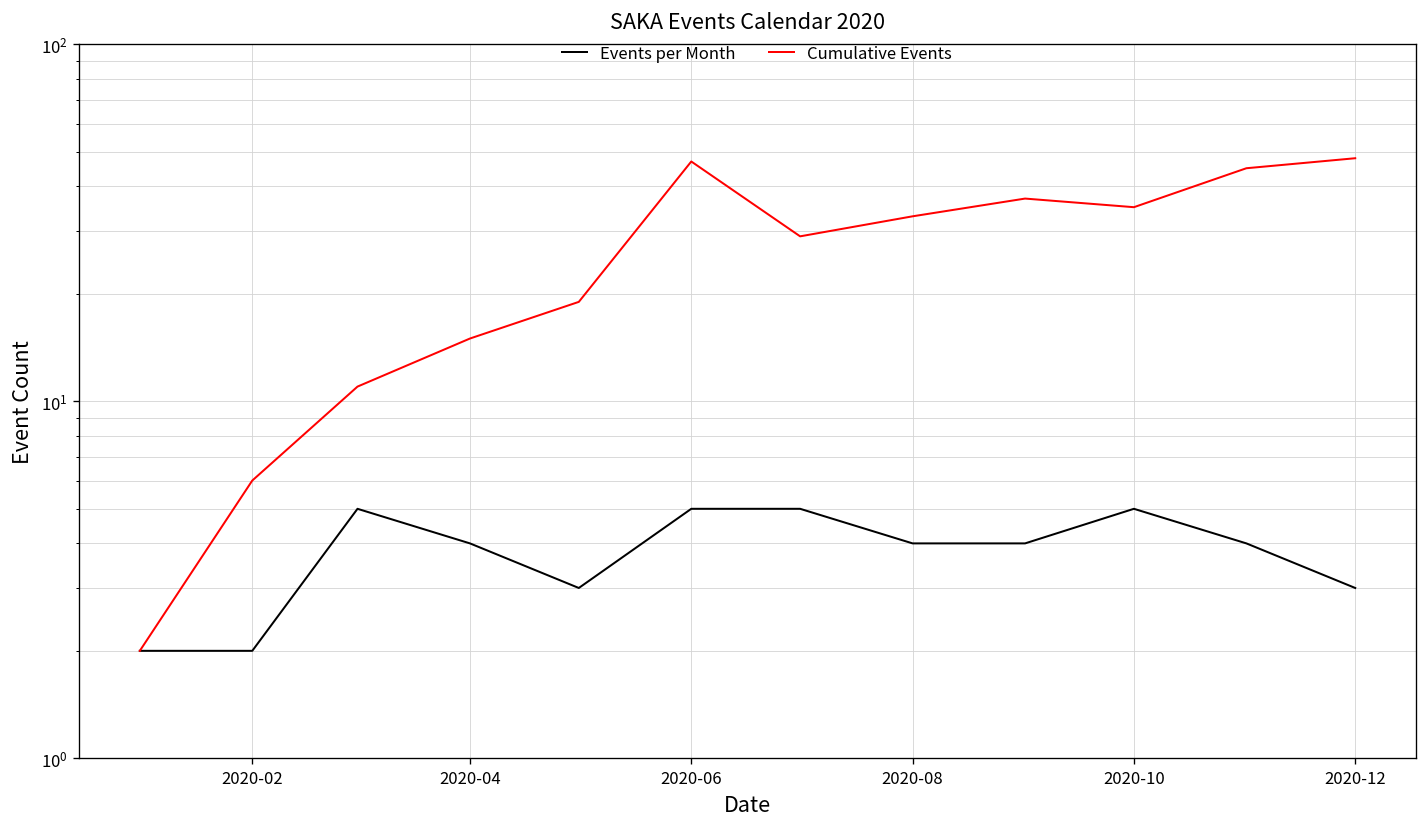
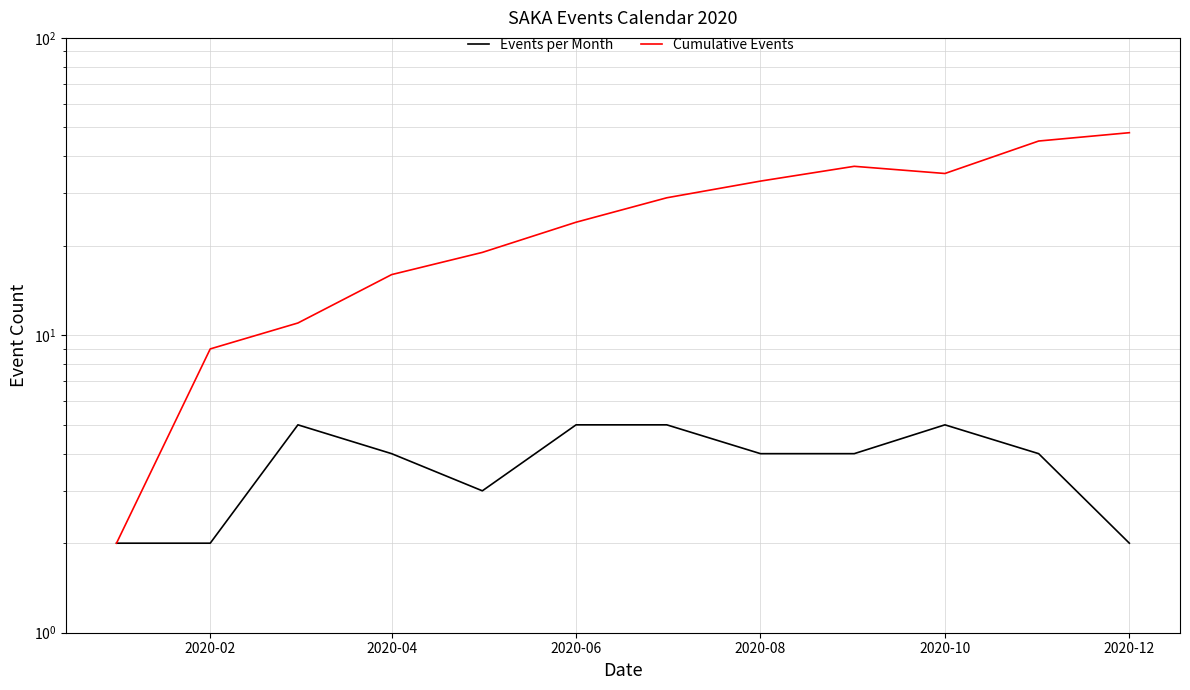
  {
    "Events per Month": {
      "2020-02": 2,
      "2020-04": 4,
      "2020-06": 5,
      "2020-08": 4,
      "2020-10": 5,
-     "2020-12": 3
+     "2020-12": 2
    },
    "Cumulative Events": {
-     "2020-02": 6,
-     "2020-04": 15,
-     "2020-06": 47,
+     "2020-02": 9,
+     "2020-04": 16,
+     "2020-06": 24,
      "2020-08": 33,
      "2020-10": 35,
      "2020-12": 48
    }
  }
